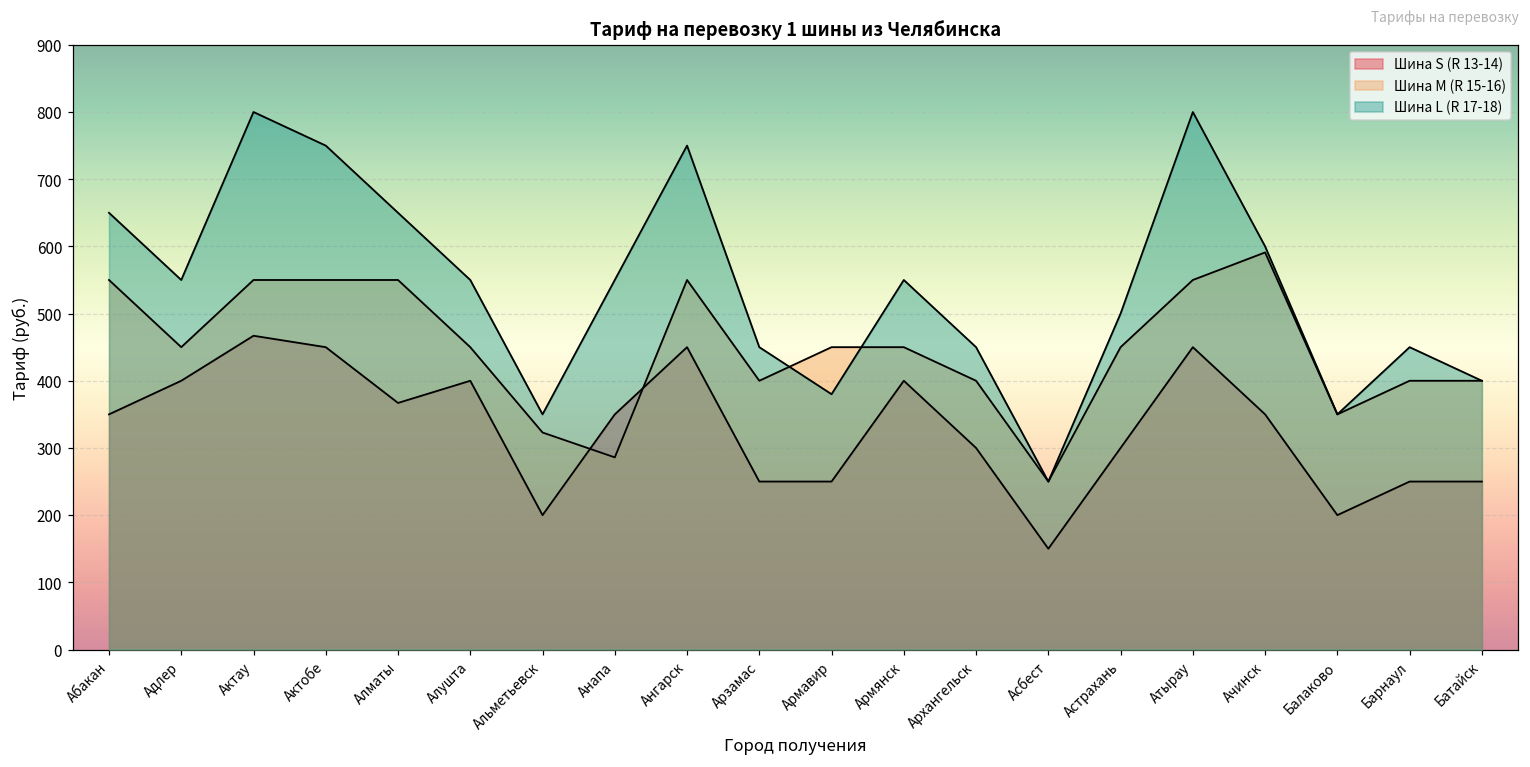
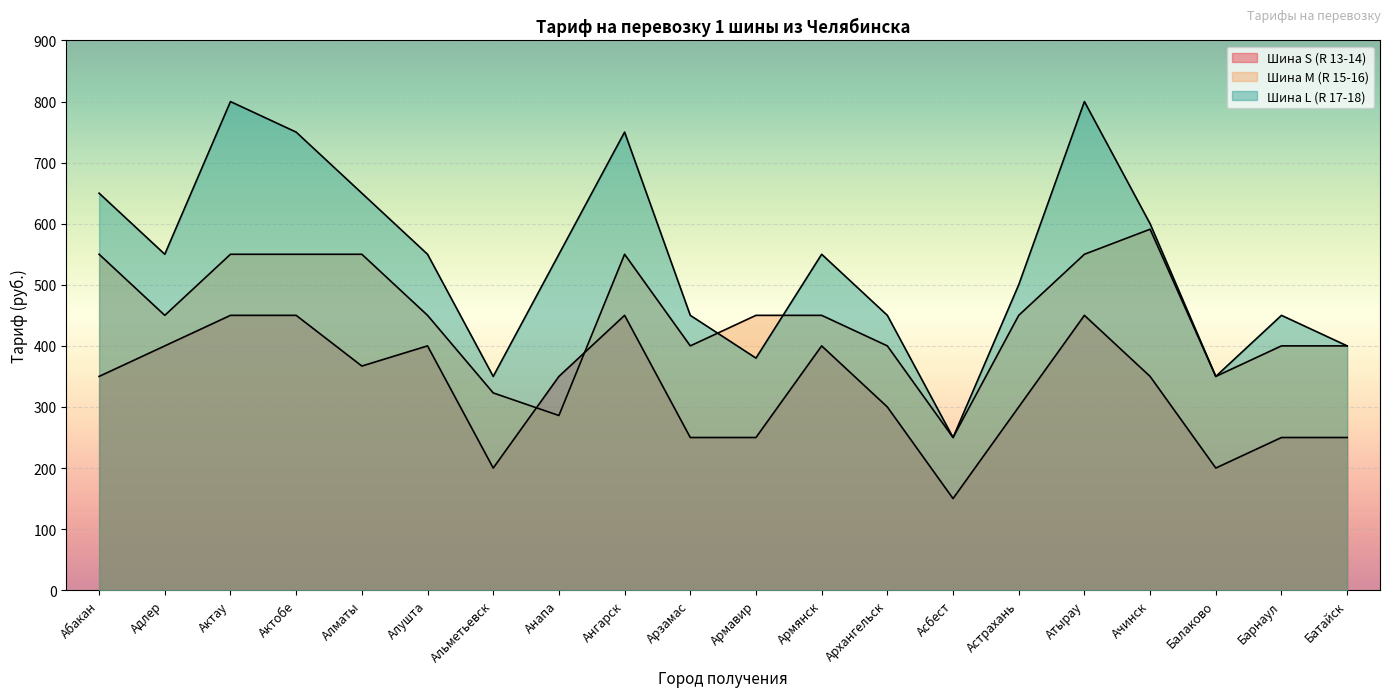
  {
    "Шина S (R 13-14)": {
      "Абакан": 350,
      "Адлер": 400,
-     "Актау": 470,
+     "Актау": 450,
      "Актобе": 450,
      "Алматы": 370,
      "Алушта": 400,
      "Альметьевск": 200,
      "Анапа": 350,
      "Ангарск": 450,
      "Арзамас": 250,
      "Армавир": 250,
      "Армянск": 400,
      "Архангельск": 300,
      "Асбест": 150,
      "Астрахань": 300,
      "Атырау": 450,
      "Ачинск": 350,
      "Балаково": 200,
      "Барнаул": 250,
      "Батайск": 250
    },
    "Шина M (R 15-16)": {
      "Абакан": 550,
      "Адлер": 450,
      "Актау": 550,
      "Актобе": 550,
      "Алматы": 550,
      "Алушта": 450,
      "Альметьевск": 320,
      "Анапа": 290,
      "Ангарск": 550,
      "Арзамас": 400,
      "Армавир": 450,
      "Армянск": 450,
      "Архангельск": 400,
      "Астрахань": 450,
      "Атырау": 550,
      "Ачинск": 590,
      "Барнаул": 400
    },
    "Шина L (R 17-18)": {
      "Абакан": 650,
      "Адлер": 550,
      "Актау": 800,
      "Актобе": 750,
      "Алматы": 650,
      "Алушта": 550,
      "Альметьевск": 350,
      "Анапа": 550,
      "Ангарск": 750,
      "Арзамас": 450,
      "Армавир": 380,
      "Армянск": 550,
      "Архангельск": 450,
      "Астрахань": 500,
      "Атырау": 800,
      "Ачинск": 600,
      "Барнаул": 450
    }
  }
